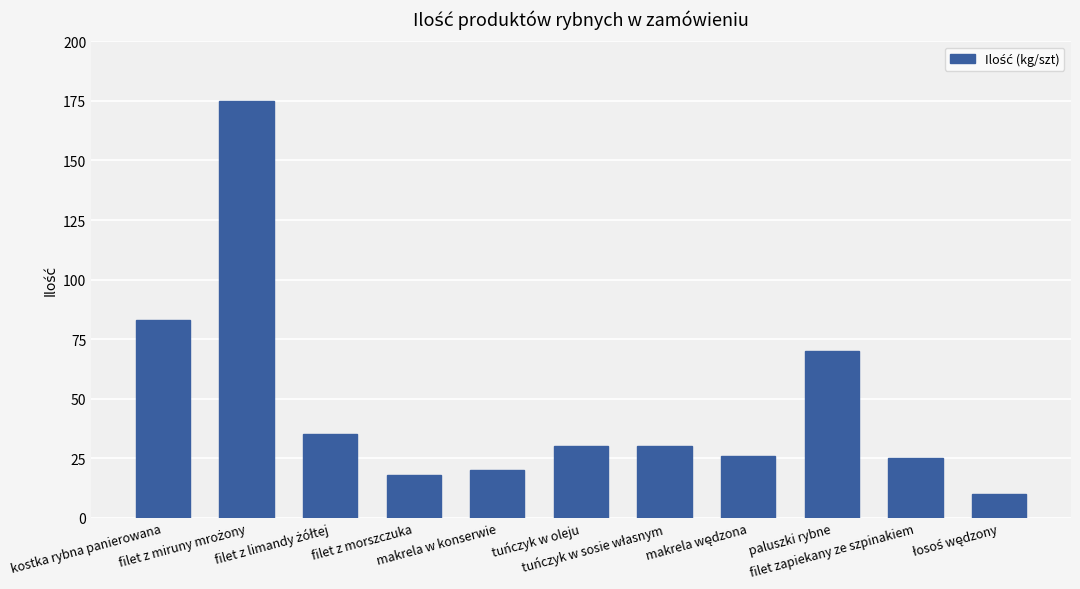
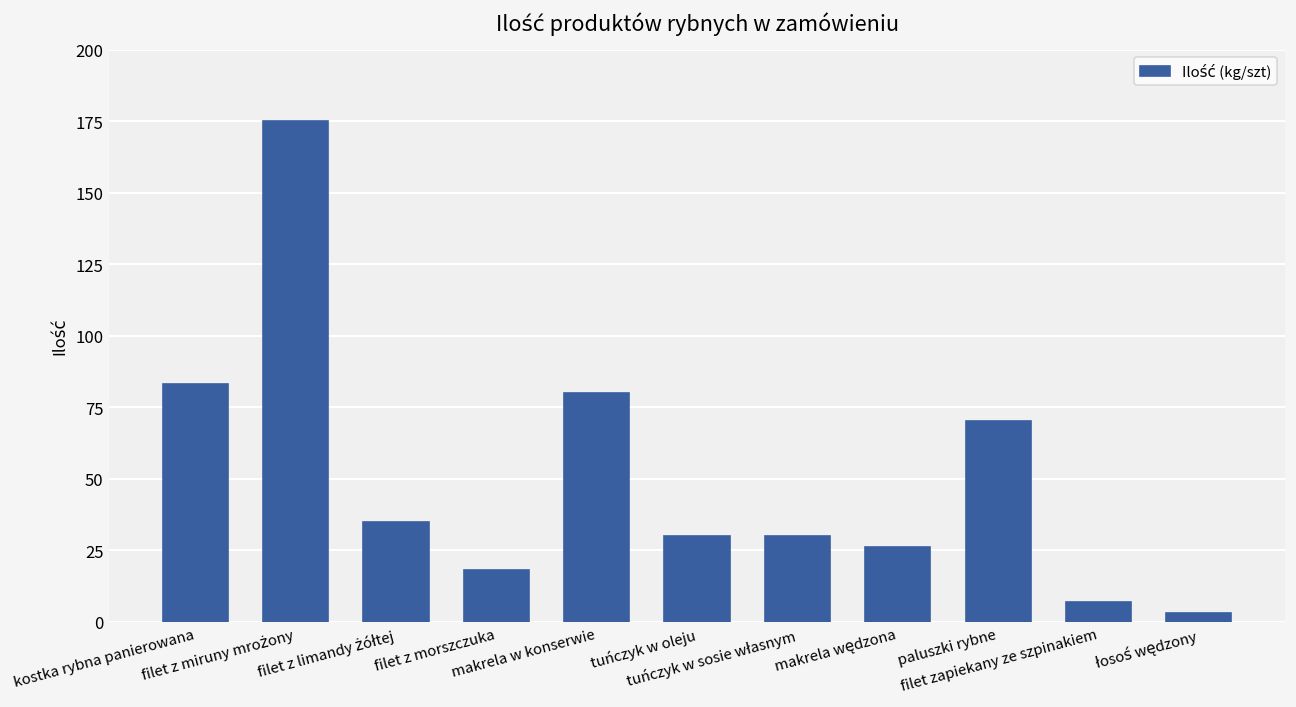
  {
    "kostka rybna panierowana": 83,
    "filet z miruny mrożony": 175,
    "filet z limandy żółtej": 35,
    "filet z morszczuka": 18,
-   "makrela w konserwie": 20,
+   "makrela w konserwie": 80,
    "tuńczyk w oleju": 30,
    "tuńczyk w sosie własnym": 30,
    "makrela wędzona": 26,
    "paluszki rybne": 70,
-   "filet zapiekany ze szpinakiem": 25,
-   "łosoś wędzony": 10
+   "filet zapiekany ze szpinakiem": 7,
+   "łosoś wędzony": 3
  }
